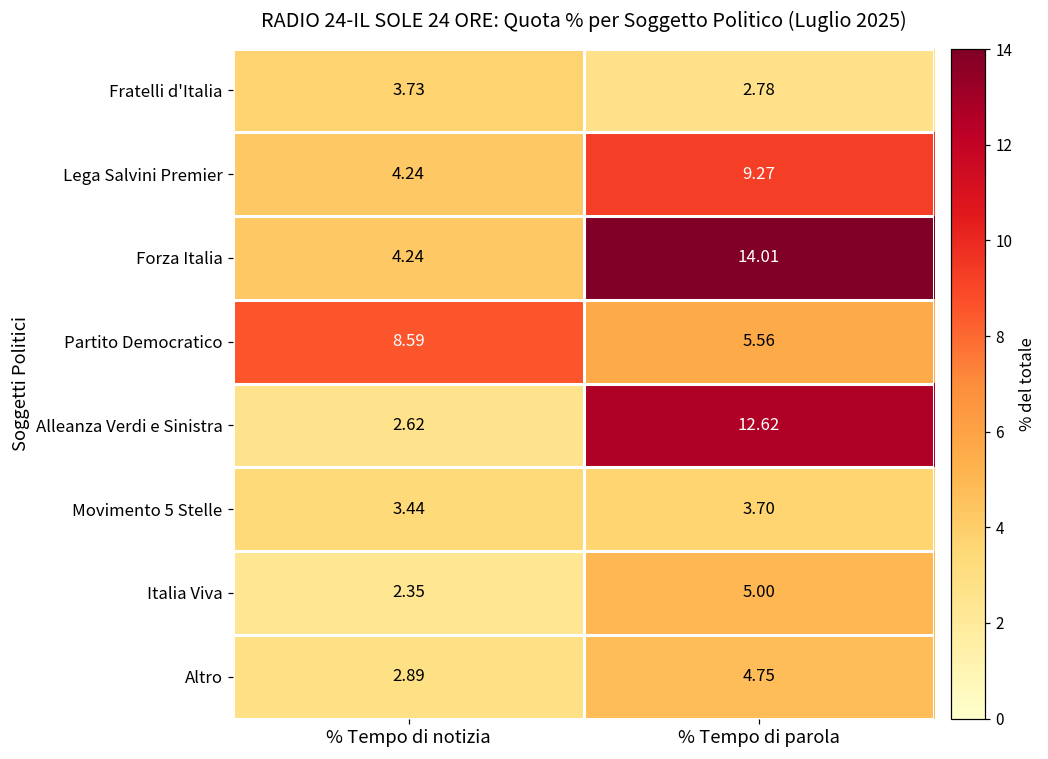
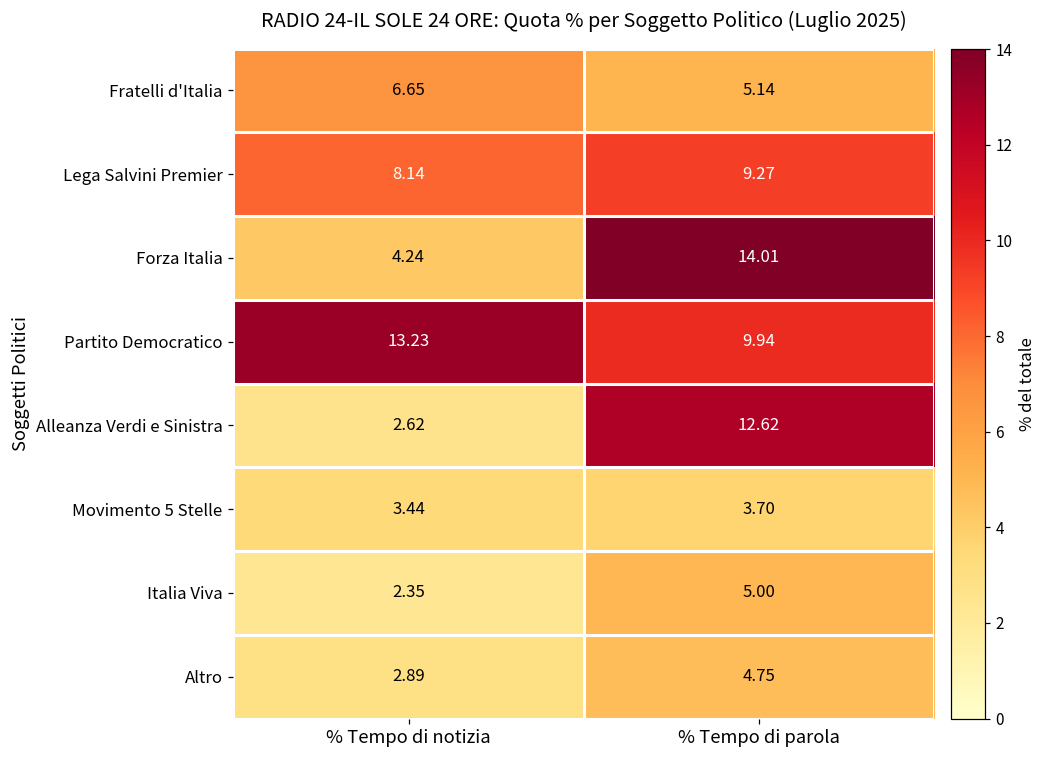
  {
    "Fratelli d'Italia": {
-     "% Tempo di notizia": 3.73,
-     "% Tempo di parola": 2.78
+     "% Tempo di notizia": 6.65,
+     "% Tempo di parola": 5.14
    },
    "Lega Salvini Premier": {
-     "% Tempo di notizia": 4.24,
+     "% Tempo di notizia": 8.14,
      "% Tempo di parola": 9.27
    },
    "Forza Italia": {
      "% Tempo di notizia": 4.24,
      "% Tempo di parola": 14.01
    },
    "Partito Democratico": {
-     "% Tempo di notizia": 8.59,
-     "% Tempo di parola": 5.56
+     "% Tempo di notizia": 13.23,
+     "% Tempo di parola": 9.94
    },
    "Alleanza Verdi e Sinistra": {
      "% Tempo di notizia": 2.62,
      "% Tempo di parola": 12.62
    },
    "Movimento 5 Stelle": {
      "% Tempo di notizia": 3.44,
      "% Tempo di parola": 3.70
    },
    "Italia Viva": {
      "% Tempo di notizia": 2.35,
      "% Tempo di parola": 5.00
    },
    "Altro": {
      "% Tempo di notizia": 2.89,
      "% Tempo di parola": 4.75
    }
  }
